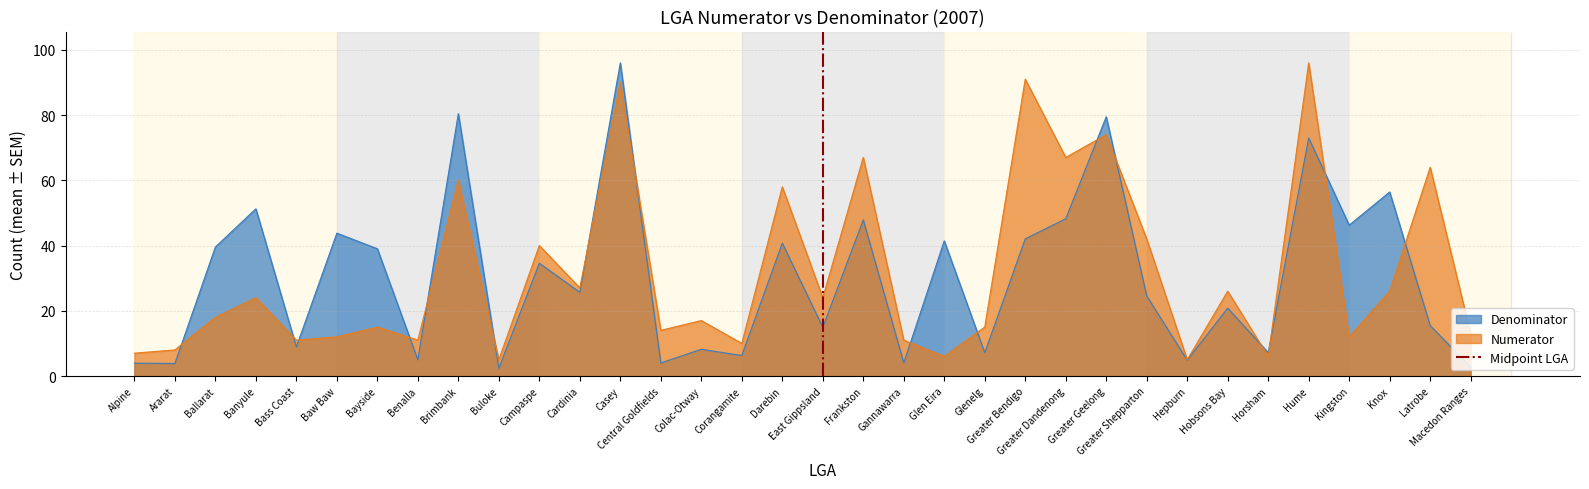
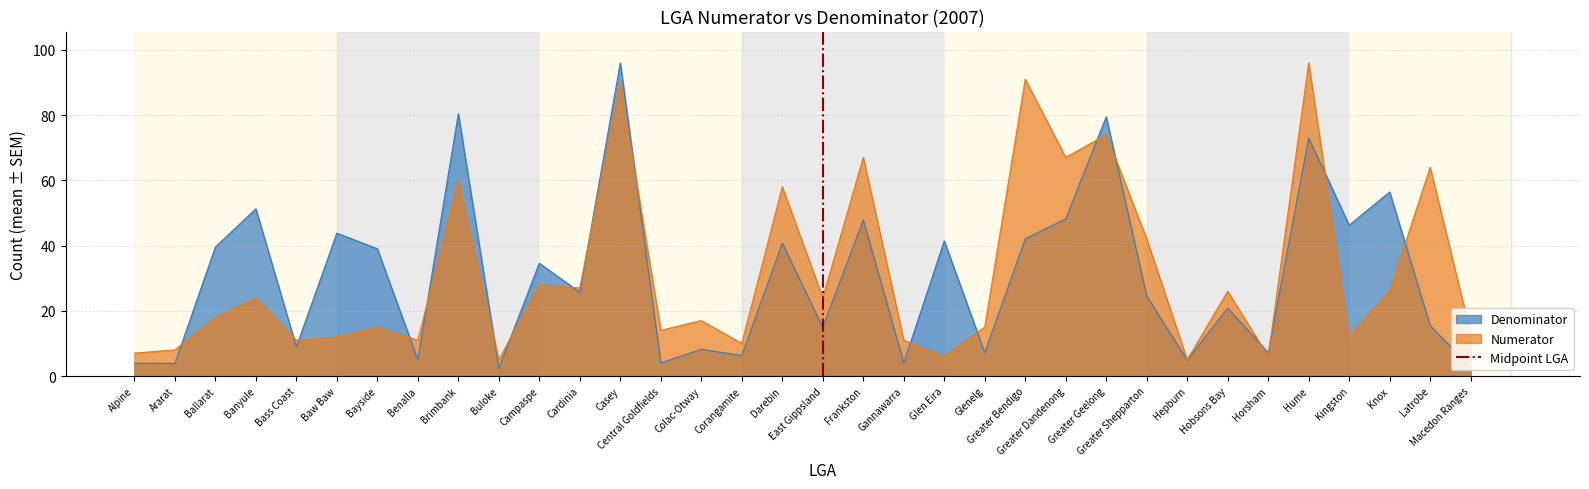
  {
    "Denominator": {
      "Alpine": 4,
      "Ararat": 4,
      "Ballarat": 40,
      "Banyule": 51,
      "Bass Coast": 9,
      "Baw Baw": 44,
      "Bayside": 39,
      "Benalla": 5,
      "Brimbank": 80,
      "Buloke": 2,
      "Campaspe": 35,
      "Cardinia": 26,
      "Casey": 96,
      "Central Goldfields": 4,
      "Colac-Otway": 8,
      "Corangamite": 6,
      "Darebin": 41,
      "East Gippsland": 15,
      "Frankston": 48,
      "Gannawarra": 4,
      "Glen Eira": 41,
      "Glenelg": 7,
      "Greater Bendigo": 42,
      "Greater Dandenong": 48,
      "Greater Geelong": 79,
      "Greater Shepparton": 25,
      "Hobsons Bay": 21,
      "Horsham": 7,
      "Hume": 73,
      "Kingston": 46,
      "Knox": 56,
      "Latrobe": 15
    },
    "Numerator": {
      "Alpine": 7,
      "Ararat": 8,
      "Ballarat": 18,
      "Banyule": 24,
      "Bass Coast": 11,
      "Baw Baw": 12,
      "Bayside": 15,
      "Benalla": 11,
      "Brimbank": 60,
      "Buloke": 5,
-     "Campaspe": 40,
+     "Campaspe": 28,
      "Cardinia": 27,
      "Casey": 90,
      "Central Goldfields": 14,
      "Colac-Otway": 17,
      "Corangamite": 10,
      "Darebin": 58,
      "East Gippsland": 24,
      "Frankston": 67,
      "Gannawarra": 11,
      "Glen Eira": 6,
      "Glenelg": 15,
      "Greater Bendigo": 91,
      "Greater Dandenong": 67,
      "Greater Geelong": 74,
      "Greater Shepparton": 42,
      "Hobsons Bay": 26,
      "Horsham": 6,
      "Hume": 96,
      "Kingston": 12,
      "Knox": 26,
      "Latrobe": 64
    }
  }
